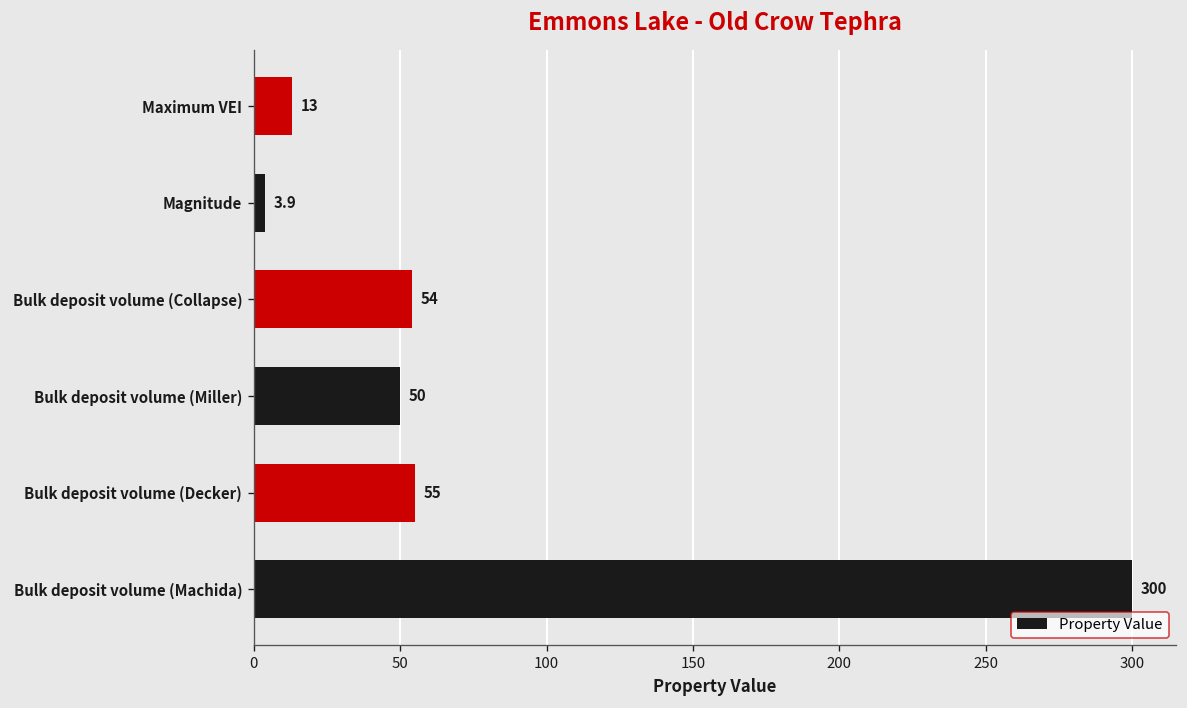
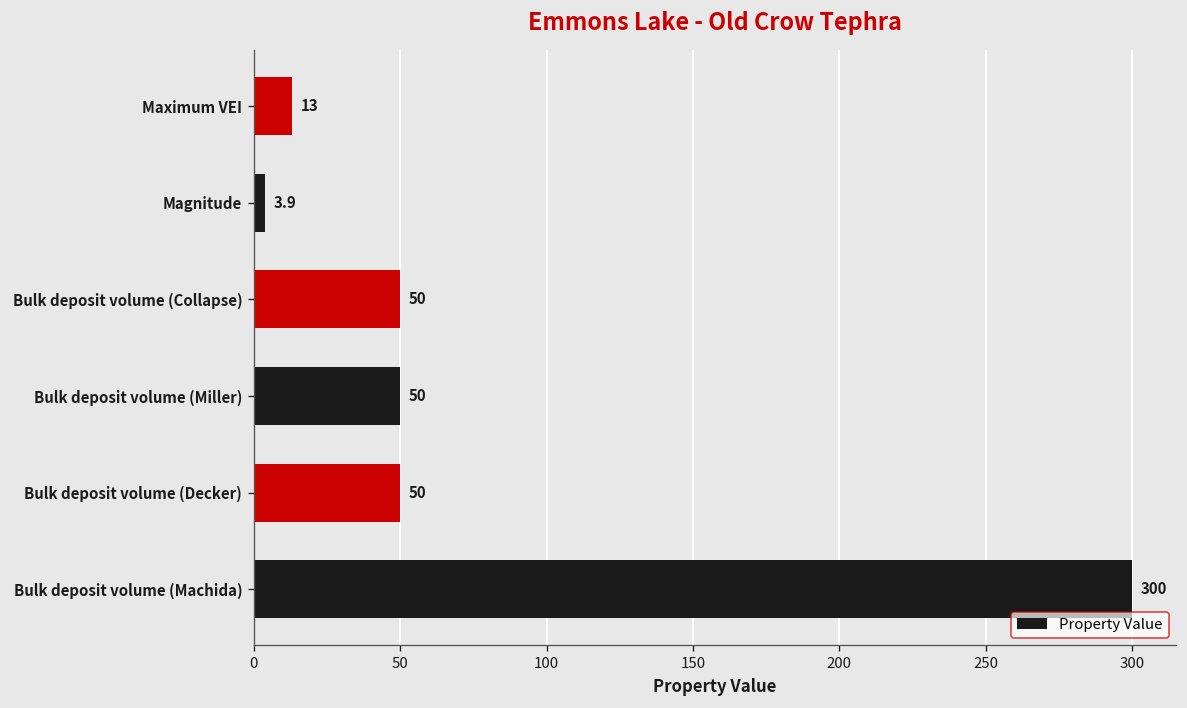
  {
    "Maximum VEI": 13,
    "Magnitude": 3.9,
-   "Bulk deposit volume (Collapse)": 54,
+   "Bulk deposit volume (Collapse)": 50,
    "Bulk deposit volume (Miller)": 50,
-   "Bulk deposit volume (Decker)": 55,
+   "Bulk deposit volume (Decker)": 50,
    "Bulk deposit volume (Machida)": 300
  }
